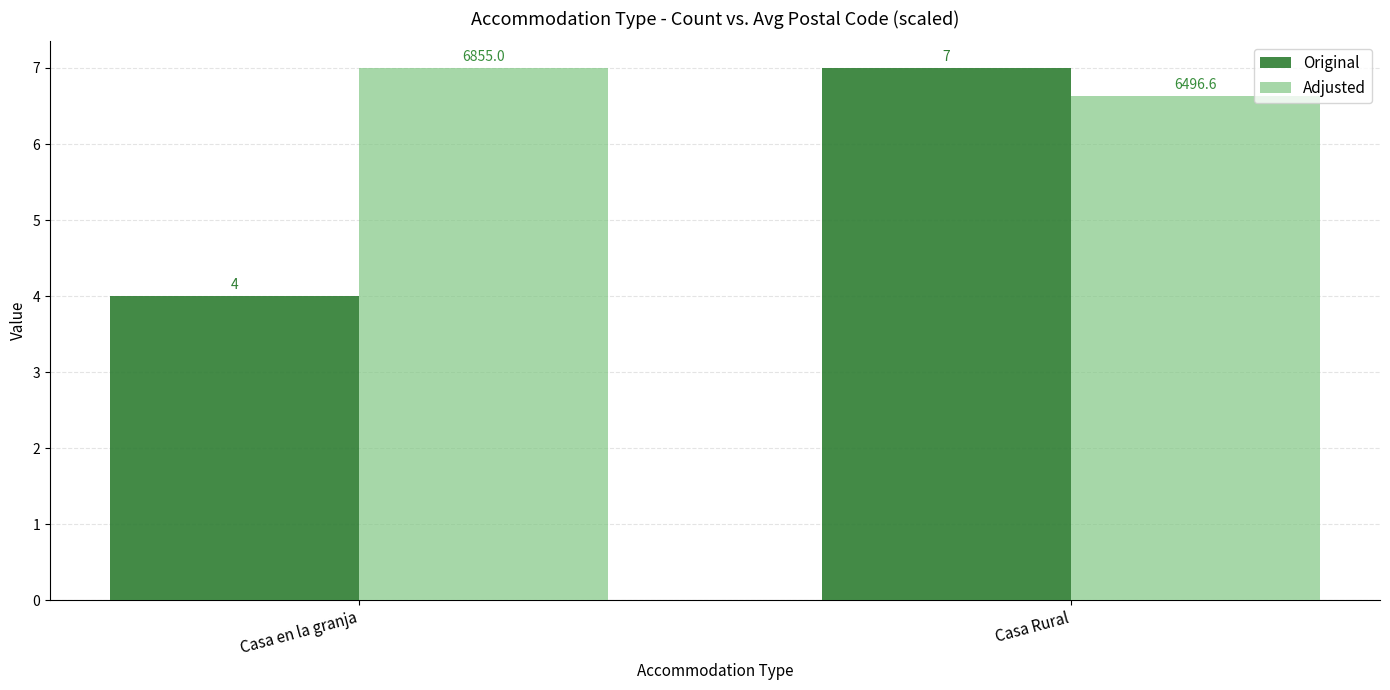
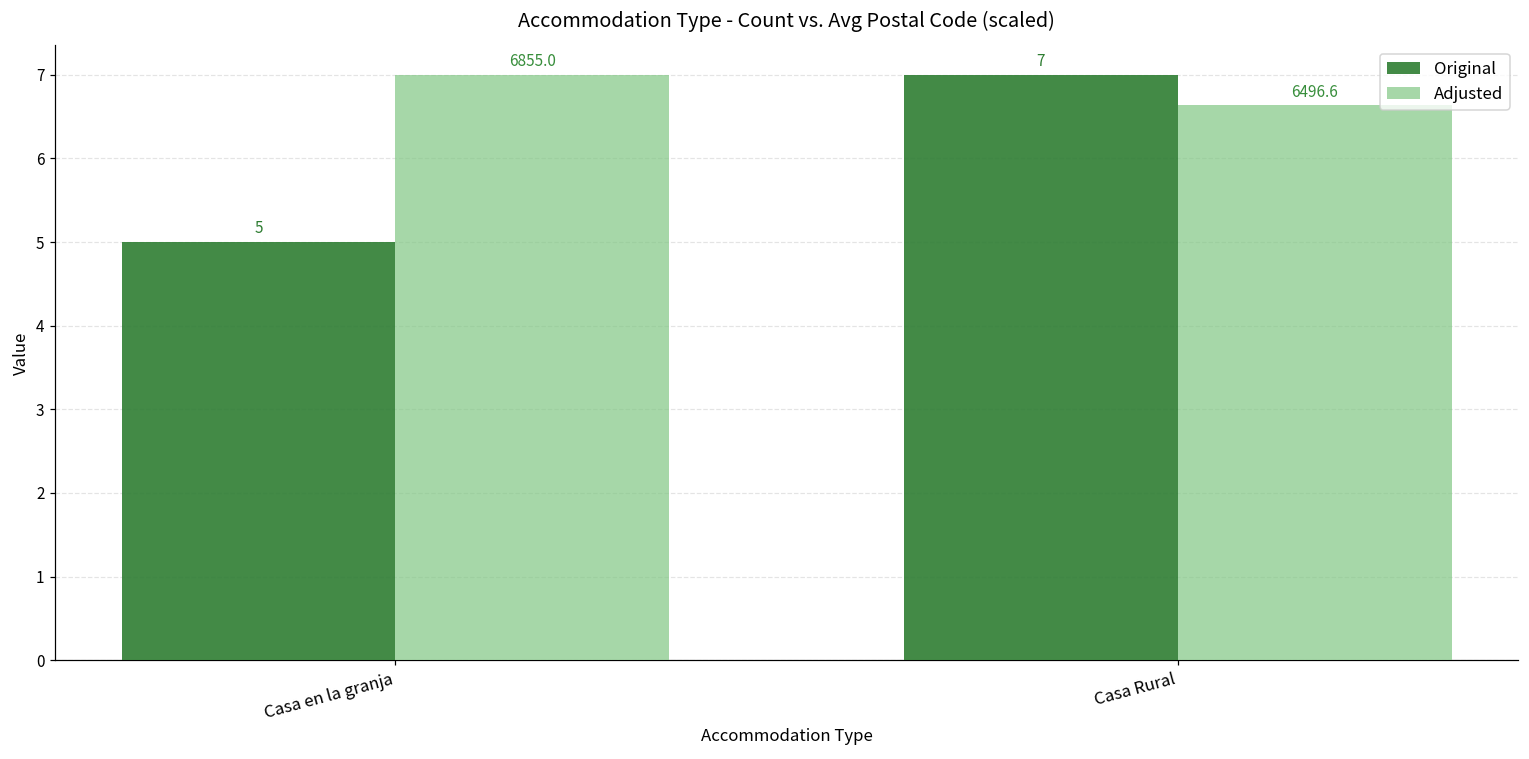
  {
    "Original": {
-     "Casa en la granja": 4,
+     "Casa en la granja": 5,
      "Casa Rural": 7
    }
  }
